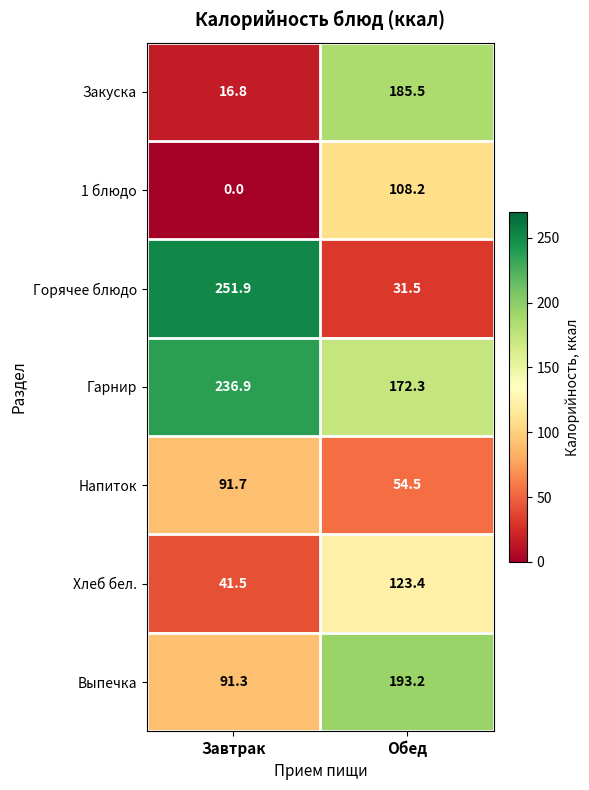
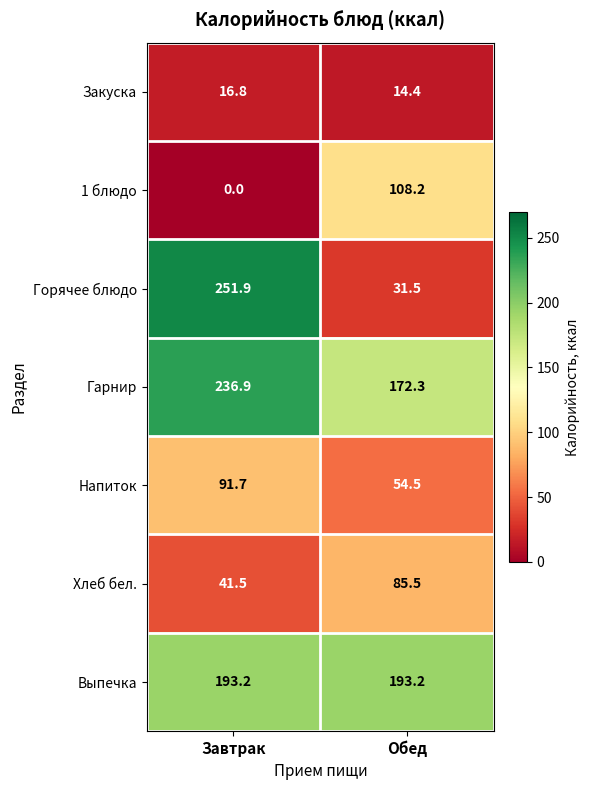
  {
    "Закуска": {
      "Завтрак": 16.8,
-     "Обед": 185.5
+     "Обед": 14.4
    },
    "1 блюдо": {
      "Завтрак": 0.0,
      "Обед": 108.2
    },
    "Горячее блюдо": {
      "Завтрак": 251.9,
      "Обед": 31.5
    },
    "Гарнир": {
      "Завтрак": 236.9,
      "Обед": 172.3
    },
    "Напиток": {
      "Завтрак": 91.7,
      "Обед": 54.5
    },
    "Хлеб бел.": {
      "Завтрак": 41.5,
-     "Обед": 123.4
+     "Обед": 85.5
    },
    "Выпечка": {
-     "Завтрак": 91.3,
+     "Завтрак": 193.2,
      "Обед": 193.2
    }
  }
